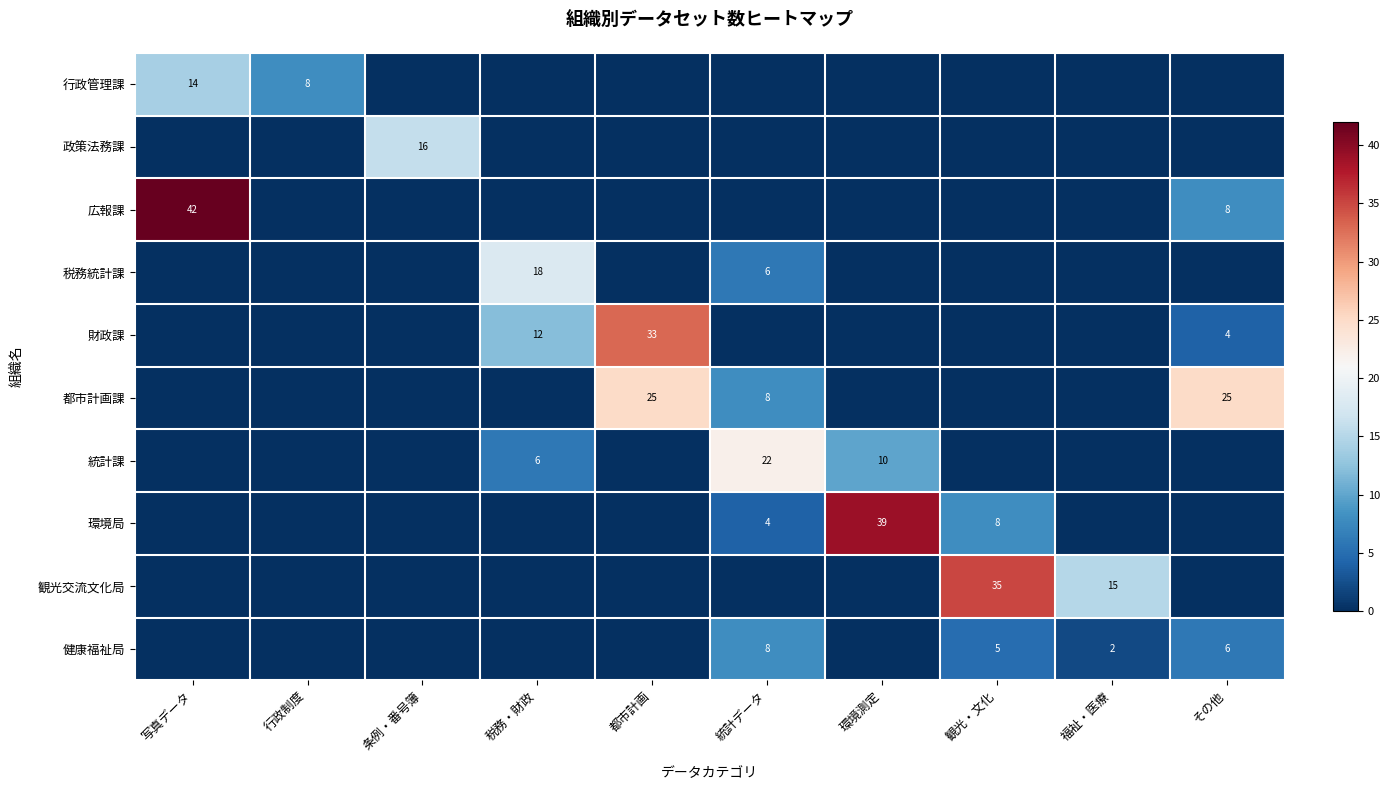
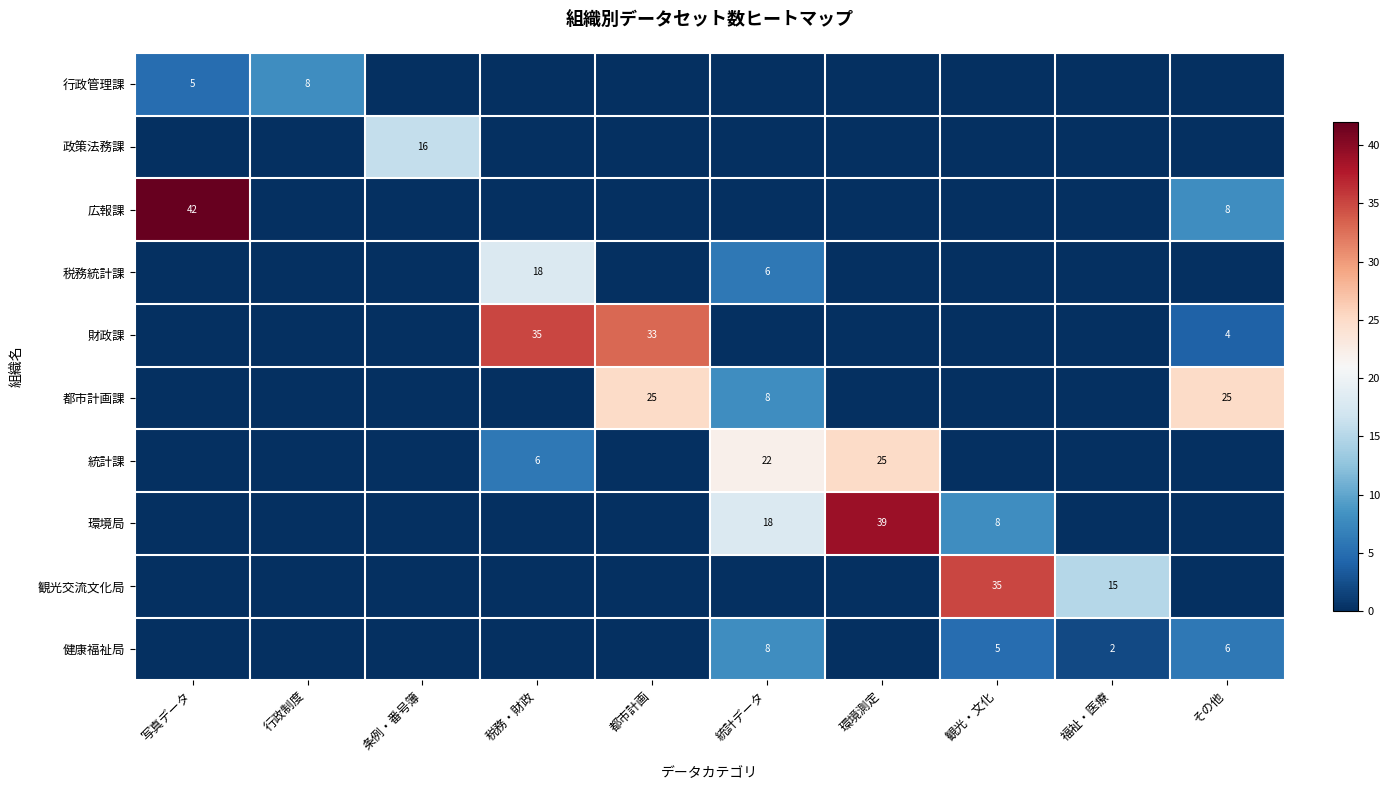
  {
    "行政管理課": {
-     "写真データ": 14,
+     "写真データ": 5,
      "行政制度": 8
    },
    "政策法務課": {
      "条例・番号簿": 16
    },
    "広報課": {
      "写真データ": 42,
      "その他": 8
    },
    "税務統計課": {
      "税務・財政": 18,
      "統計データ": 6
    },
    "財政課": {
-     "税務・財政": 12,
+     "税務・財政": 35,
      "都市計画": 33,
      "その他": 4
    },
    "都市計画課": {
      "都市計画": 25,
      "統計データ": 8,
      "その他": 25
    },
    "統計課": {
      "税務・財政": 6,
      "統計データ": 22,
-     "環境測定": 10
+     "環境測定": 25
    },
    "環境局": {
-     "統計データ": 4,
+     "統計データ": 18,
      "環境測定": 39,
      "観光・文化": 8
    },
    "観光交流文化局": {
      "観光・文化": 35,
      "福祉・医療": 15
    },
    "健康福祉局": {
      "統計データ": 8,
      "観光・文化": 5,
      "福祉・医療": 2,
      "その他": 6
    }
  }
